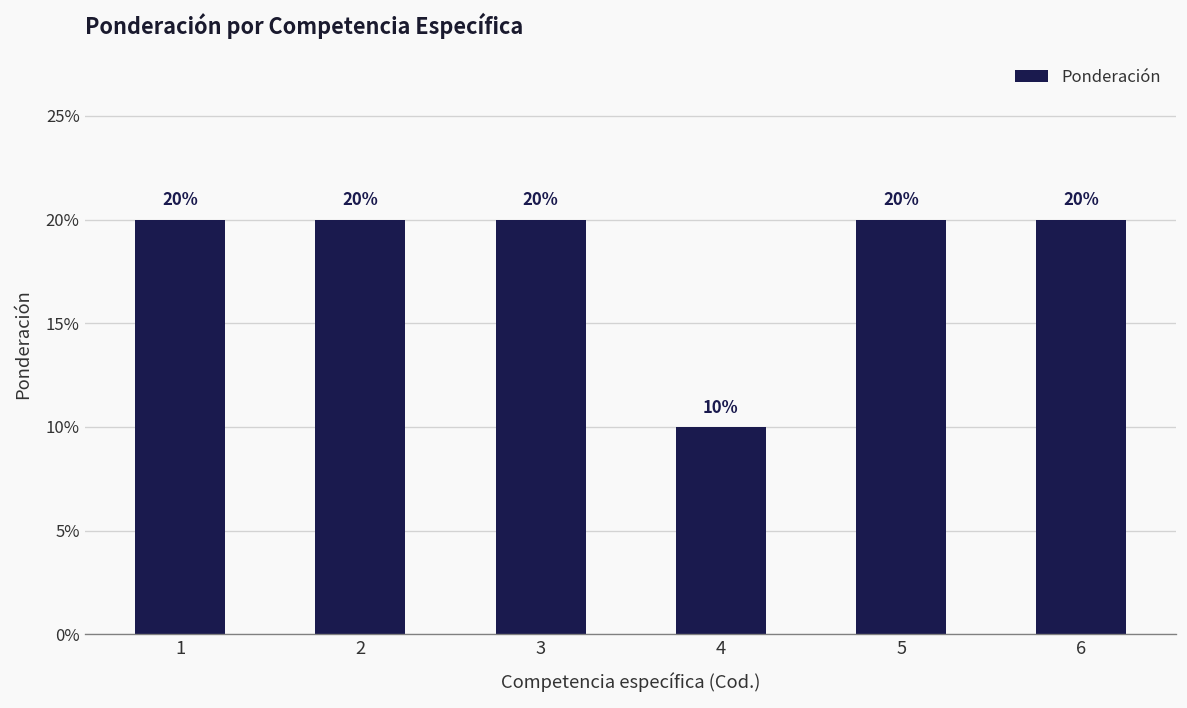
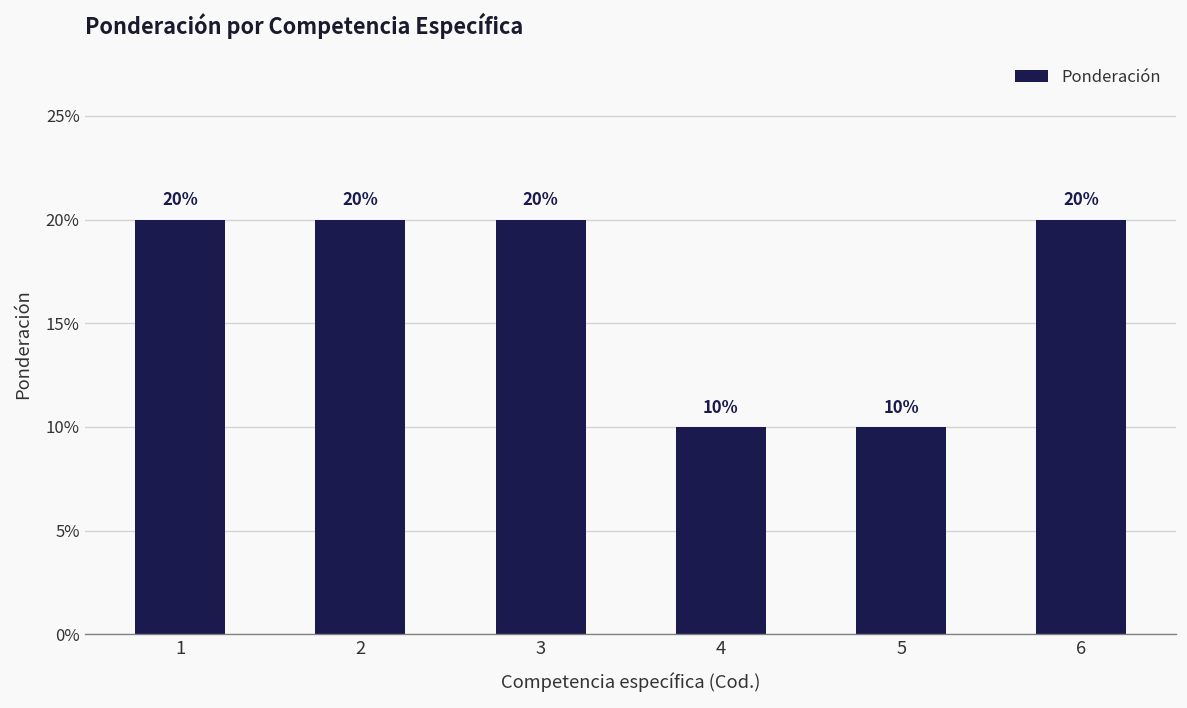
  {
    "1": "20%",
    "2": "20%",
    "3": "20%",
    "4": "10%",
-   "5": "20%",
+   "5": "10%",
    "6": "20%"
  }
